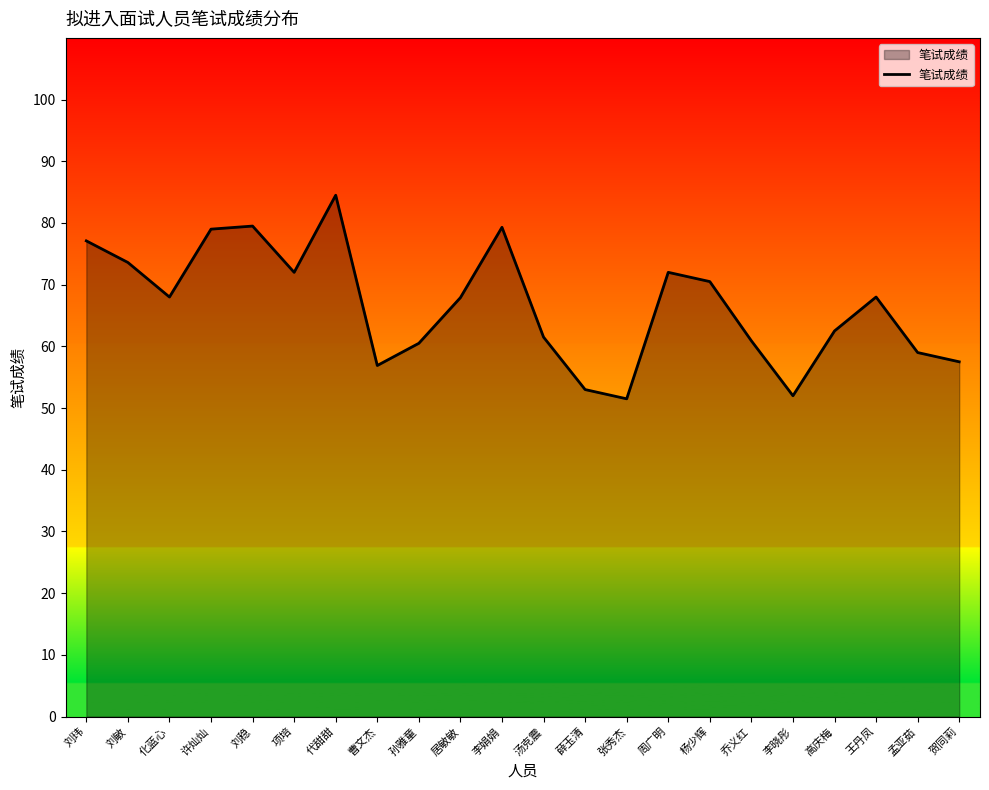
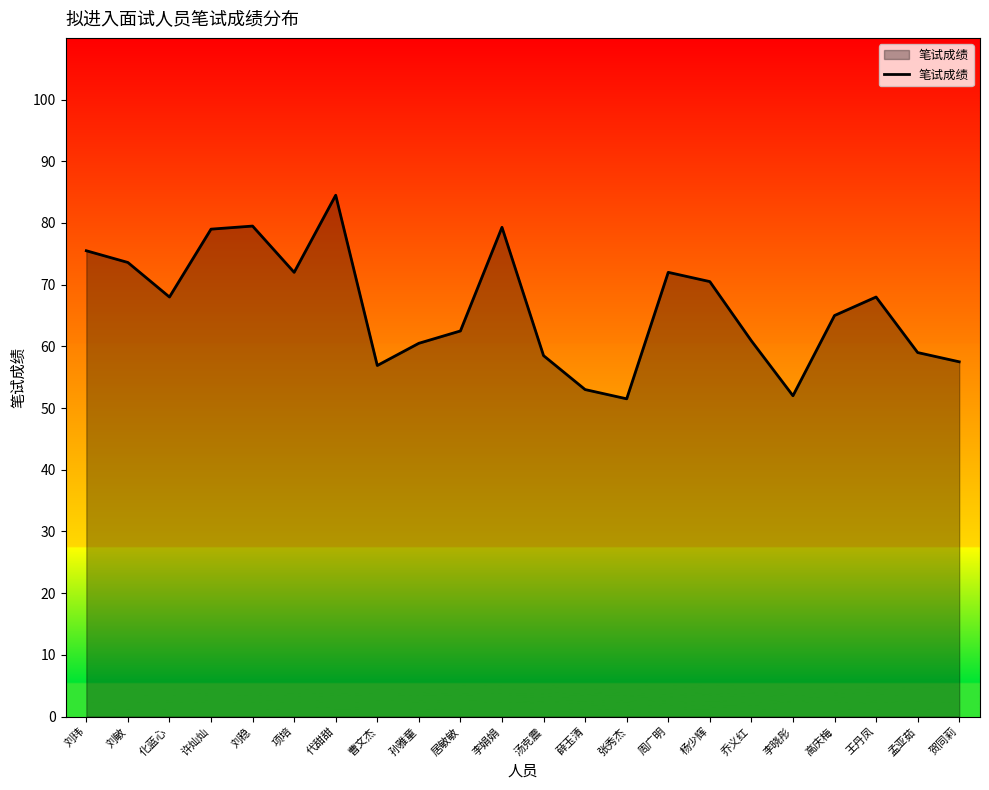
  {
-   "刘玮": 77,
+   "刘玮": 76,
    "刘敏": 74,
    "化蓝心": 68,
    "许灿灿": 79,
    "刘稳": 80,
    "项培": 72,
    "代甜甜": 85,
    "曹文杰": 57,
    "孙雅童": 61,
-   "居敏敏": 68,
+   "居敏敏": 63,
    "李娟娟": 79,
-   "汤克震": 62,
+   "汤克震": 59,
    "薛玉清": 53,
    "张秀杰": 52,
    "周广明": 72,
    "杨少辉": 71,
    "乔义红": 61,
    "李晓彤": 52,
-   "高庆梅": 63,
+   "高庆梅": 65,
    "王丹凤": 68,
    "孟亚茹": 59,
    "贺同莉": 58
  }
